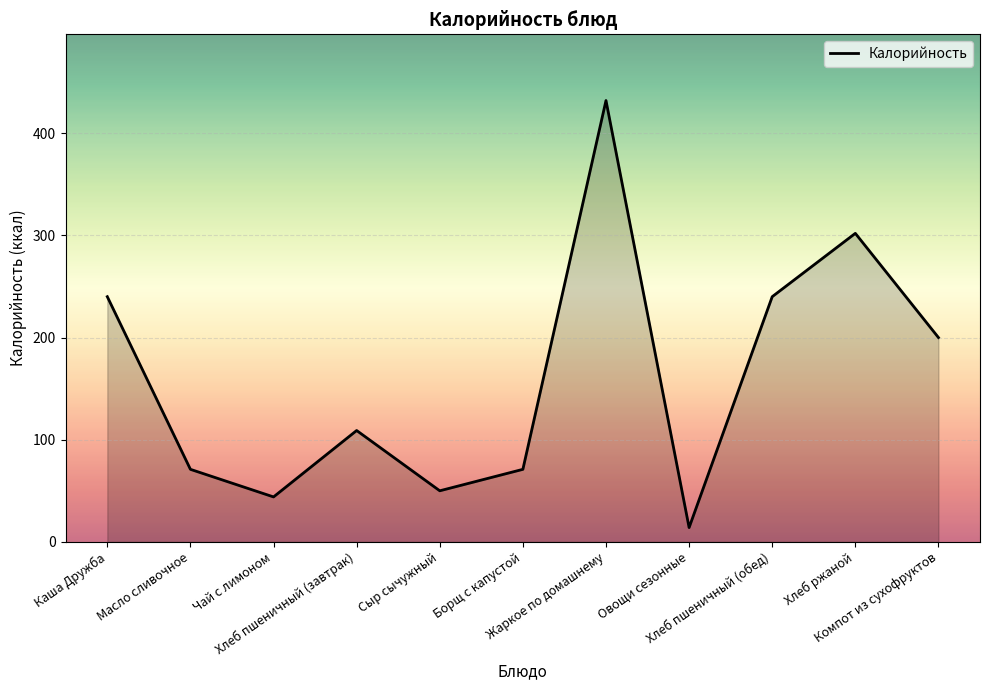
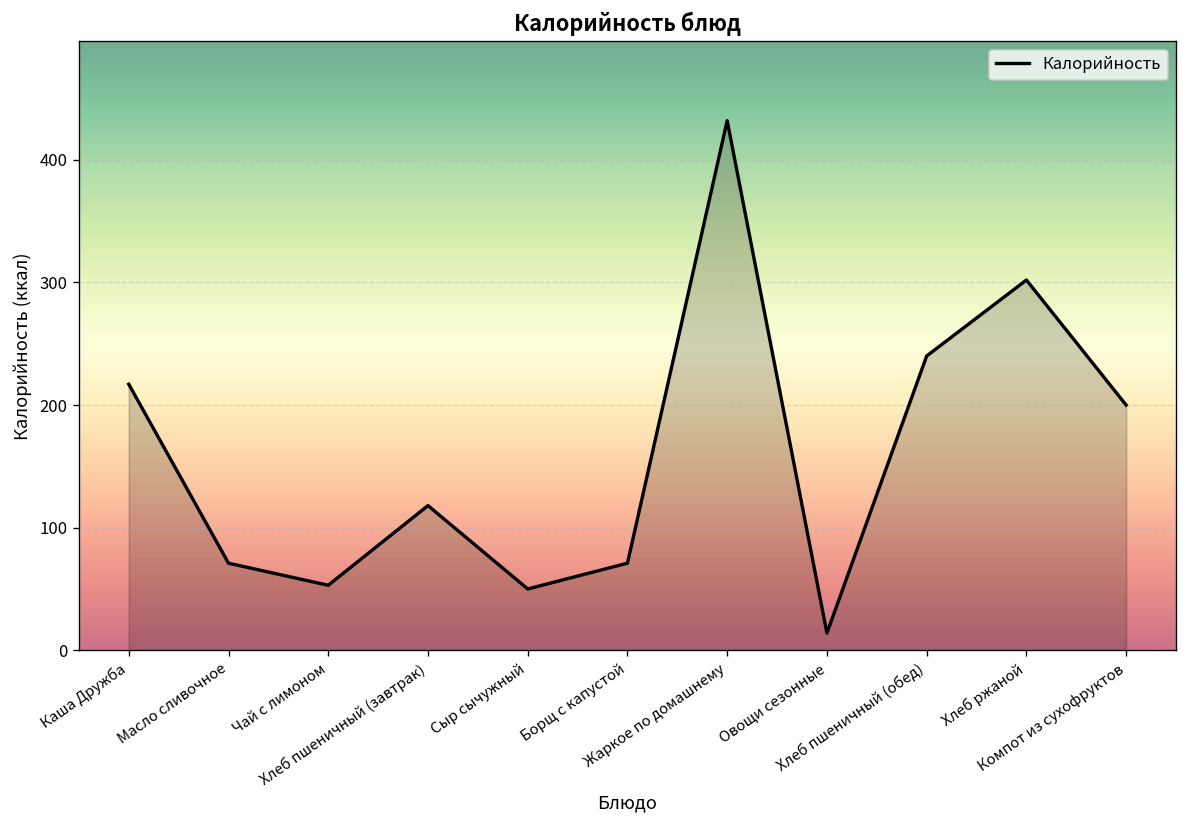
  {
-   "Каша Дружба": 240,
+   "Каша Дружба": 217,
    "Масло сливочное": 71,
-   "Чай с лимоном": 44,
-   "Хлеб пшеничный (завтрак)": 109,
+   "Чай с лимоном": 53,
+   "Хлеб пшеничный (завтрак)": 118,
    "Сыр сычужный": 50,
    "Борщ с капустой": 71,
    "Жаркое по домашнему": 432,
    "Овощи сезонные": 14,
    "Хлеб пшеничный (обед)": 240,
    "Хлеб ржаной": 302,
    "Компот из сухофруктов": 200
  }
